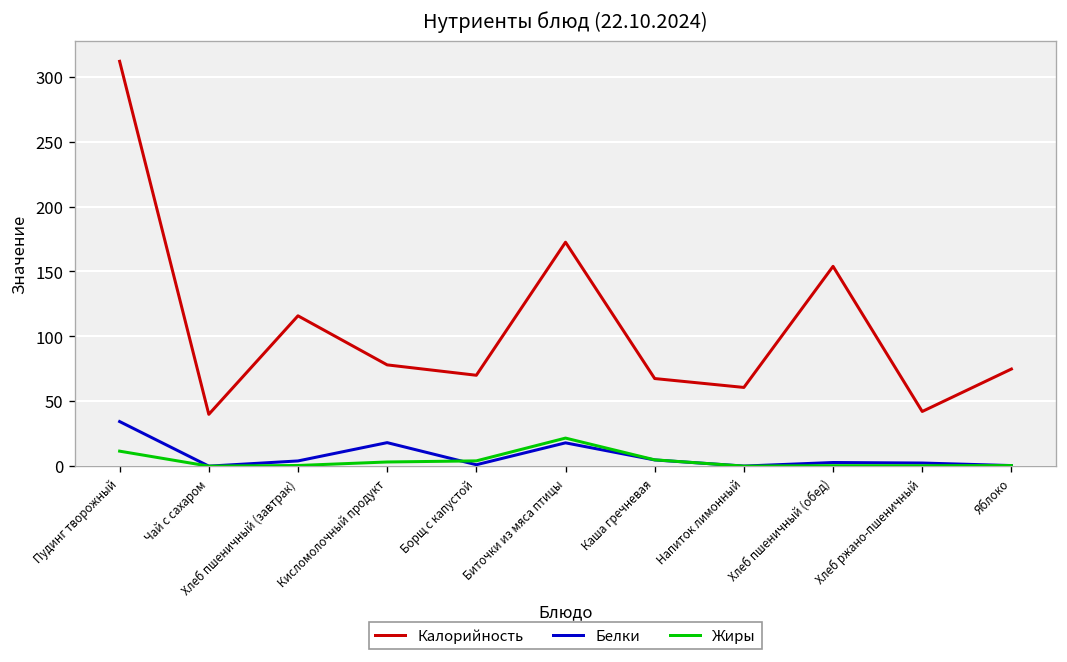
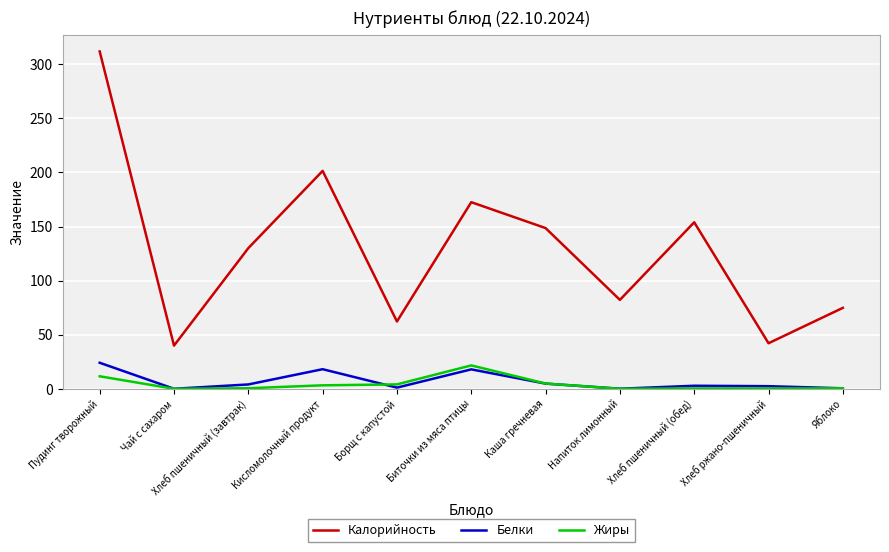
  {
    "Калорийность": {
      "Пудинг творожный": 312,
      "Чай с сахаром": 40,
-     "Хлеб пшеничный (завтрак)": 116,
-     "Кисломолочный продукт": 78,
-     "Борщ с капустой": 70,
+     "Хлеб пшеничный (завтрак)": 130,
+     "Кисломолочный продукт": 201,
+     "Борщ с капустой": 62,
      "Биточки из мяса птицы": 172,
-     "Каша гречневая": 67,
-     "Напиток лимонный": 61,
+     "Каша гречневая": 149,
+     "Напиток лимонный": 82,
      "Хлеб пшеничный (обед)": 154,
      "Хлеб ржано-пшеничный": 42,
      "Яблоко": 75
    },
    "Белки": {
-     "Пудинг творожный": 34,
+     "Пудинг творожный": 24,
      "Хлеб пшеничный (завтрак)": 4,
      "Кисломолочный продукт": 18,
      "Борщ с капустой": 1,
      "Биточки из мяса птицы": 18,
      "Хлеб пшеничный (обед)": 3
    },
    "Жиры": {
      "Пудинг творожный": 12,
      "Хлеб пшеничный (завтрак)": 1,
      "Кисломолочный продукт": 3,
      "Борщ с капустой": 4,
      "Биточки из мяса птицы": 22,
      "Хлеб пшеничный (обед)": 0
    }
  }
